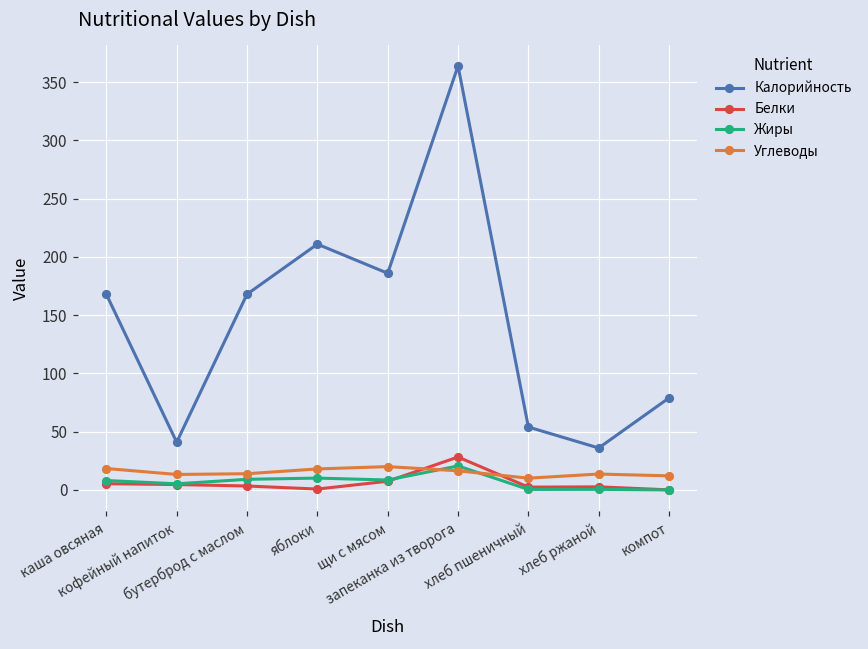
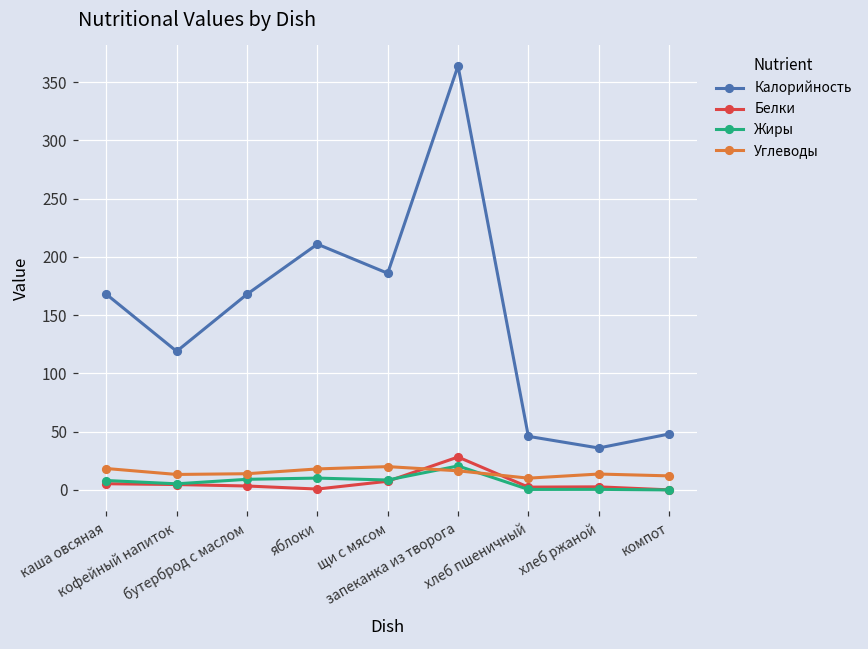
  {
    "Калорийность": {
      "каша овсяная": 168,
-     "кофейный напиток": 41,
+     "кофейный напиток": 119,
      "бутерброд с маслом": 168,
      "яблоки": 211,
      "щи с мясом": 186,
      "запеканка из творога": 364,
-     "хлеб пшеничный": 54,
+     "хлеб пшеничный": 46,
      "хлеб ржаной": 36,
-     "компот": 79
+     "компот": 48
    },
    "Жиры": {
      "каша овсяная": 8,
      "бутерброд с маслом": 9,
      "яблоки": 10,
      "запеканка из творога": 21
    }
  }
